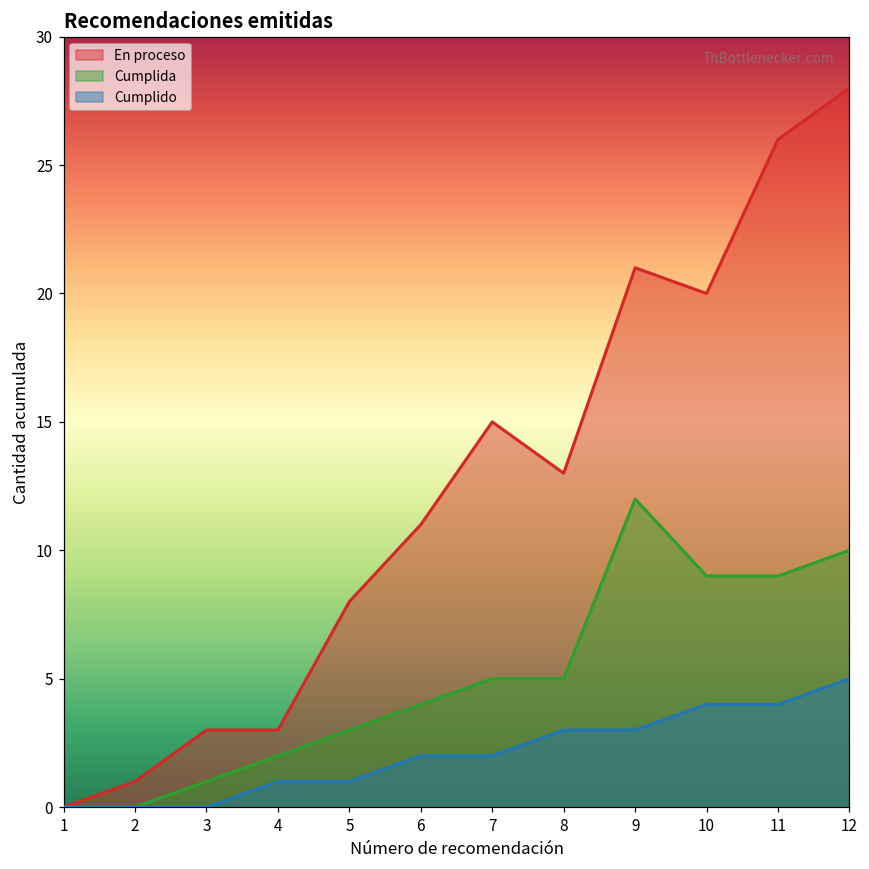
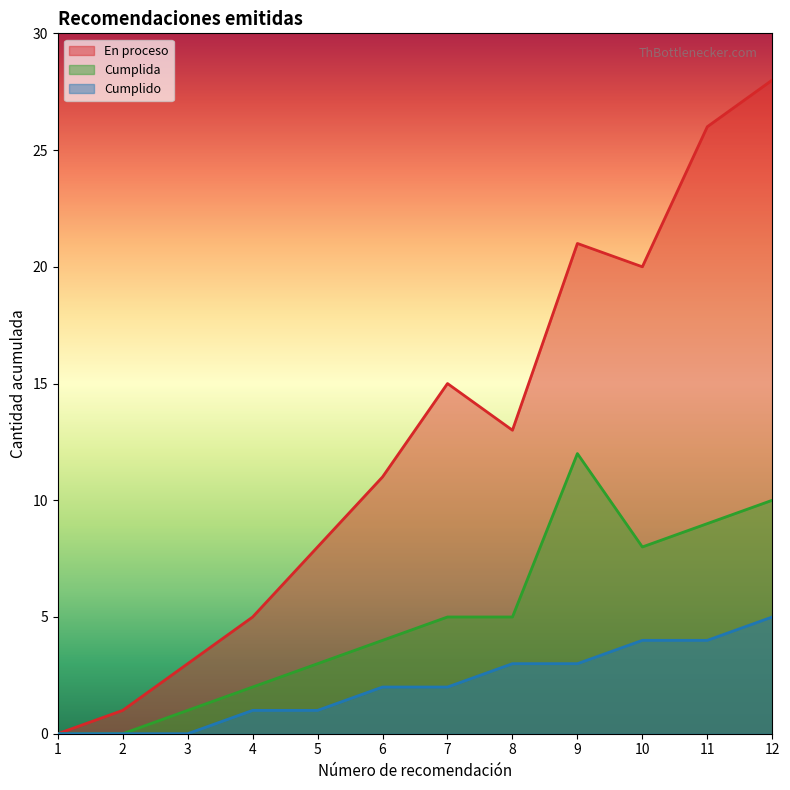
  {
    "En proceso": {
      "2": 1,
      "3": 3,
-     "4": 3,
+     "4": 5,
      "5": 8,
      "6": 11,
      "7": 15,
      "8": 13,
      "9": 21,
      "10": 20,
      "11": 26,
      "12": 28
    },
    "Cumplida": {
      "3": 1,
      "4": 2,
      "5": 3,
      "6": 4,
      "7": 5,
      "8": 5,
      "9": 12,
-     "10": 9,
+     "10": 8,
      "11": 9,
      "12": 10
    },
    "Cumplido": {
      "3": 0,
      "4": 1,
      "5": 1,
      "6": 2,
      "7": 2,
      "8": 3,
      "9": 3,
      "10": 4,
      "11": 4,
      "12": 5
    }
  }
